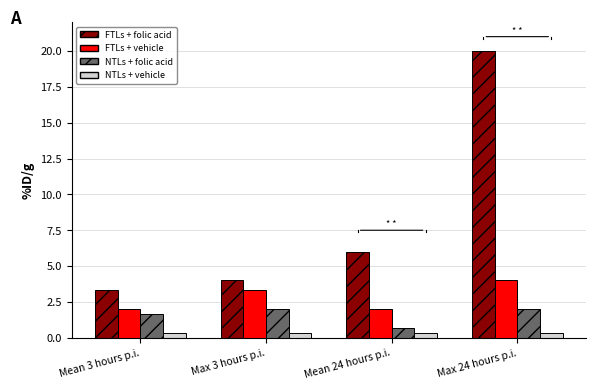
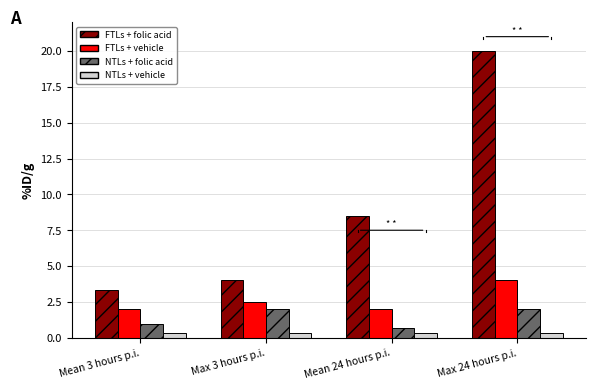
  {
    "FTLs + folic acid": {
      "Mean 3 hours p.i.": 3.3,
      "Max 3 hours p.i.": 4.0,
-     "Mean 24 hours p.i.": 6.0,
+     "Mean 24 hours p.i.": 8.5,
      "Max 24 hours p.i.": 20.0
    },
    "FTLs + vehicle": {
      "Mean 3 hours p.i.": 2.0,
-     "Max 3 hours p.i.": 3.3,
+     "Max 3 hours p.i.": 2.5,
      "Mean 24 hours p.i.": 2.0,
      "Max 24 hours p.i.": 4.0
    },
    "NTLs + folic acid": {
-     "Mean 3 hours p.i.": 1.7,
+     "Mean 3 hours p.i.": 0.9,
      "Max 3 hours p.i.": 2.0,
      "Mean 24 hours p.i.": 0.7,
      "Max 24 hours p.i.": 2.0
    },
    "NTLs + vehicle": {
      "Mean 3 hours p.i.": 0.3,
      "Max 3 hours p.i.": 0.3,
      "Mean 24 hours p.i.": 0.3,
      "Max 24 hours p.i.": 0.3
    }
  }
